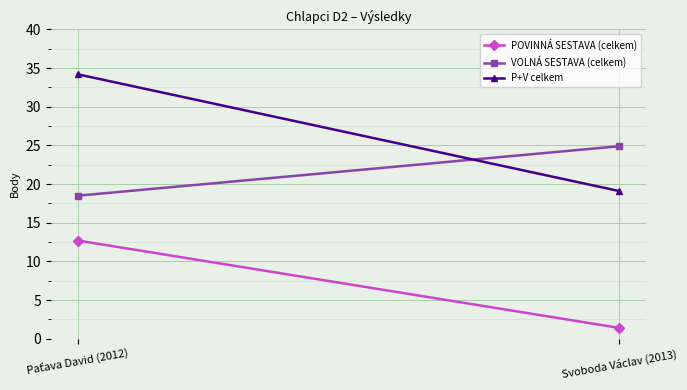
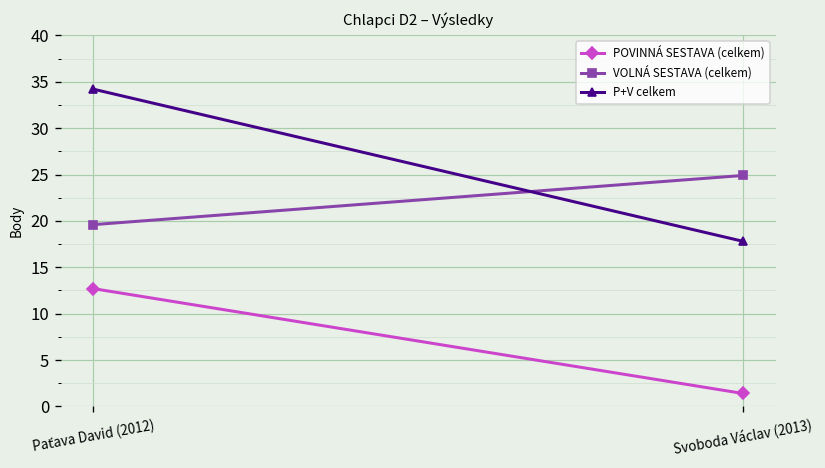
  {
    "POVINNÁ SESTAVA (celkem)": {
      "Paťava David (2012)": 13,
      "Svoboda Václav (2013)": 1
    },
    "VOLNÁ SESTAVA (celkem)": {
-     "Paťava David (2012)": 19,
+     "Paťava David (2012)": 20,
      "Svoboda Václav (2013)": 25
    },
    "P+V celkem": {
      "Paťava David (2012)": 34,
-     "Svoboda Václav (2013)": 19
+     "Svoboda Václav (2013)": 18
    }
  }
